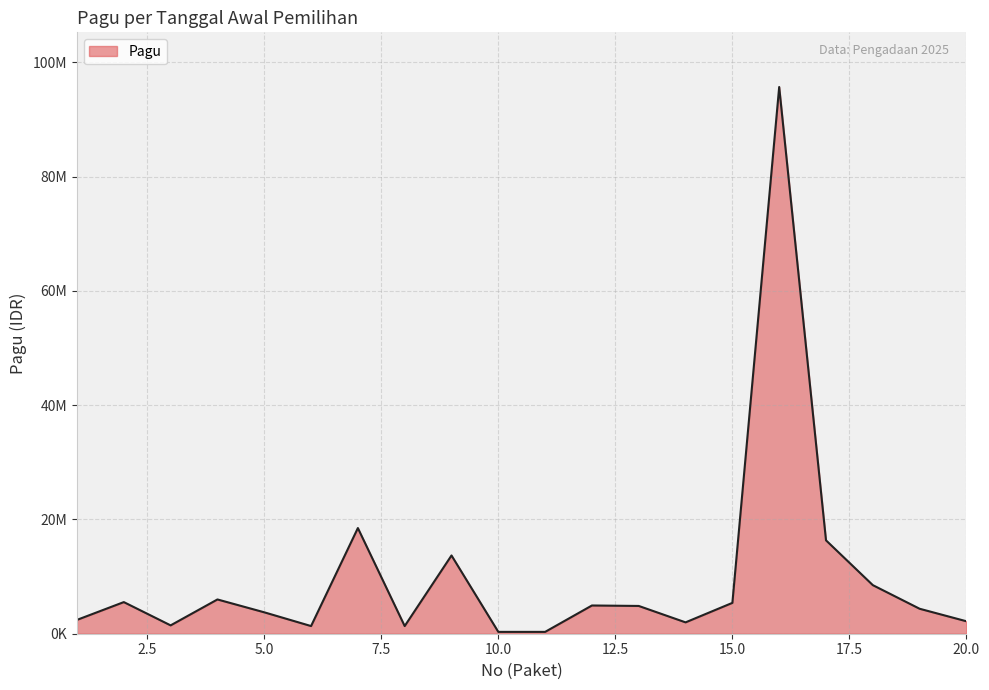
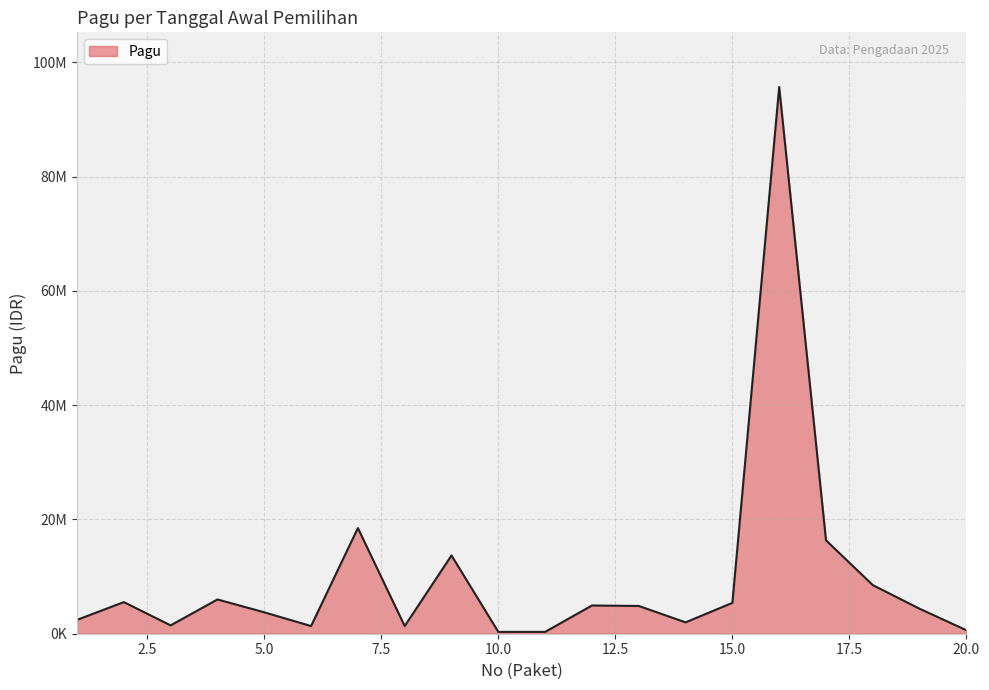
  {
    "5.0": 4000000,
    "10.0": 0,
    "15.0": 5000000,
-   "20.0": 2000000
+   "20.0": 1000000
  }
